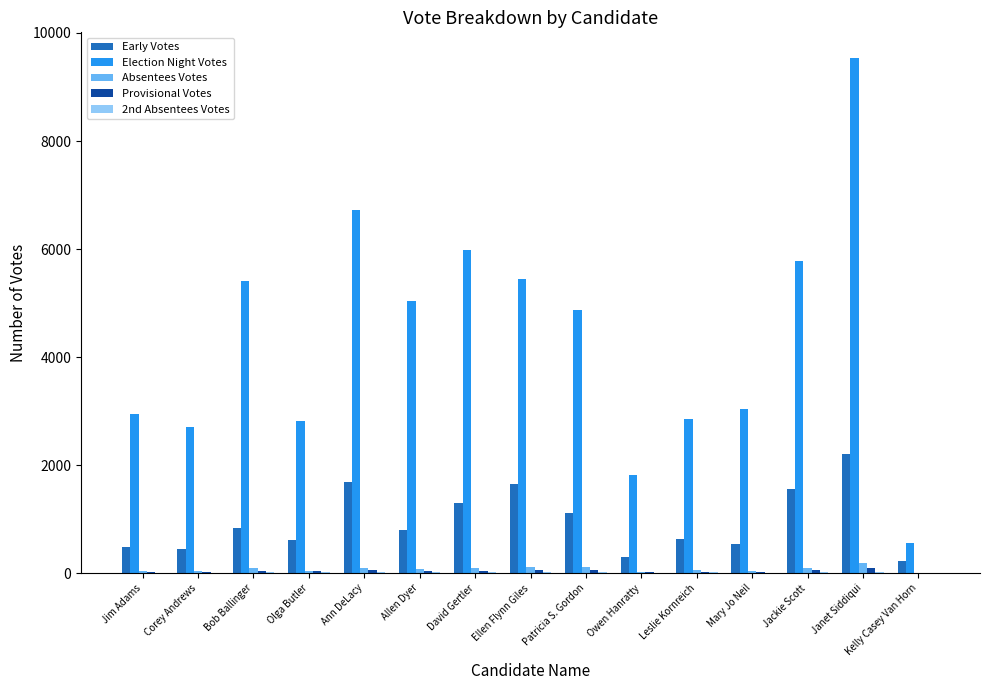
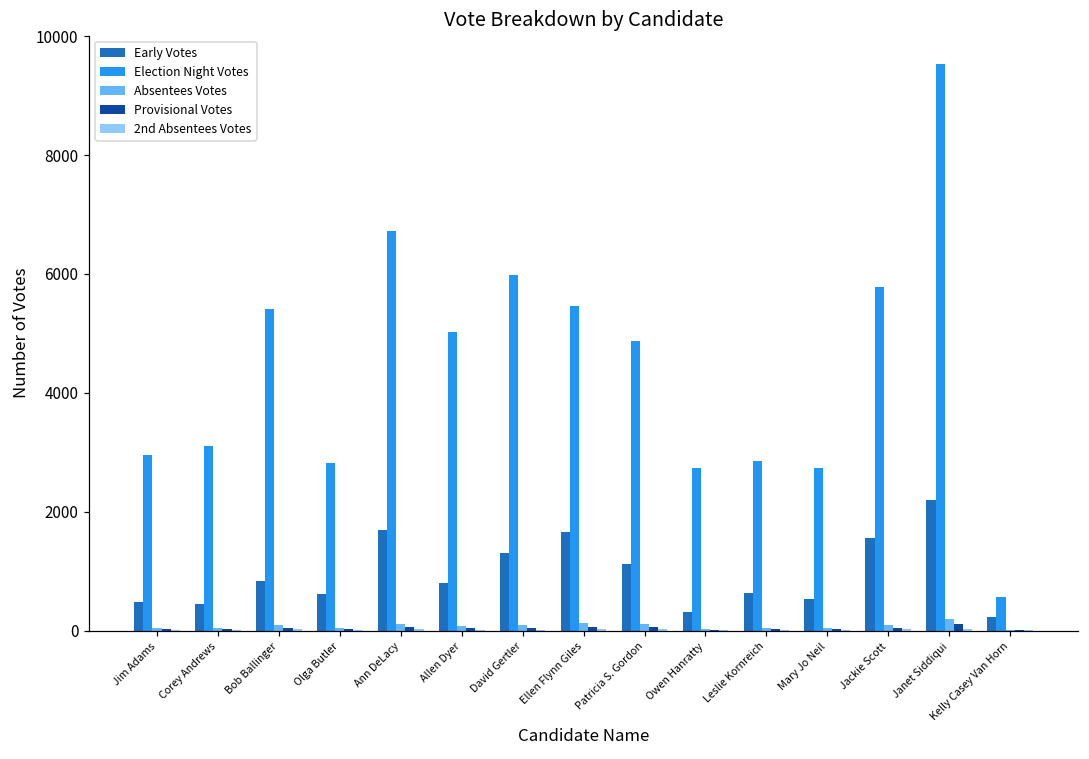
  {
    "Election Night Votes": {
      "Jim Adams": 2900,
-     "Corey Andrews": 2700,
+     "Corey Andrews": 3100,
      "Bob Ballinger": 5400,
      "Olga Butler": 2800,
      "Ann DeLacy": 6700,
      "Allen Dyer": 5000,
      "David Gertler": 6000,
      "Ellen Flynn Giles": 5500,
      "Patricia S. Gordon": 4900,
-     "Owen Hanratty": 1800,
+     "Owen Hanratty": 2700,
      "Leslie Kornreich": 2800,
-     "Mary Jo Neil": 3000,
+     "Mary Jo Neil": 2700,
      "Jackie Scott": 5800,
      "Janet Siddiqui": 9500,
      "Kelly Casey Van Horn": 600
    }
  }
